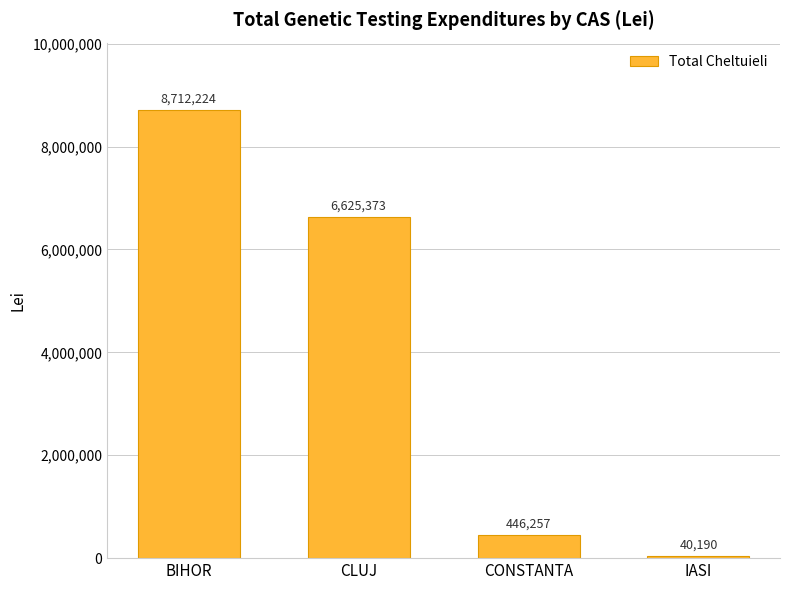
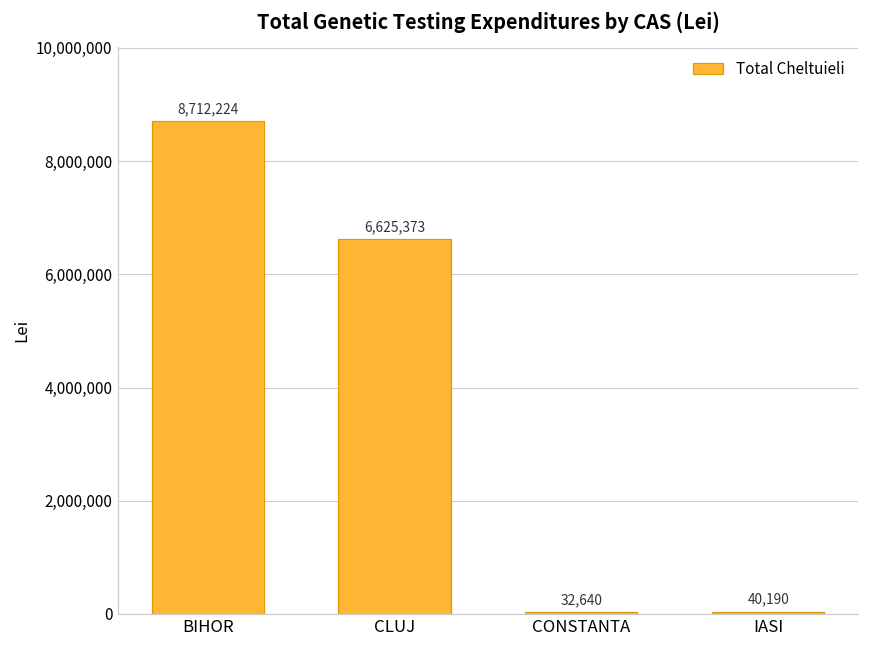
  {
    "BIHOR": "8,712,224",
    "CLUJ": "6,625,373",
-   "CONSTANTA": "446,257",
+   "CONSTANTA": "32,640",
    "IASI": "40,190"
  }
